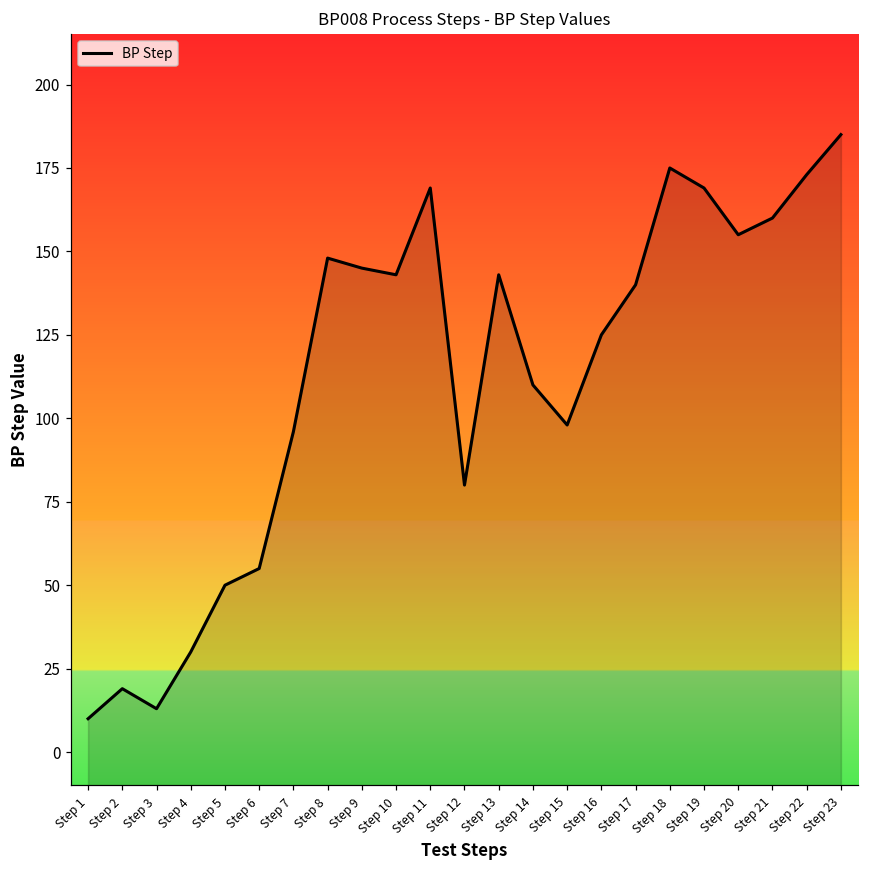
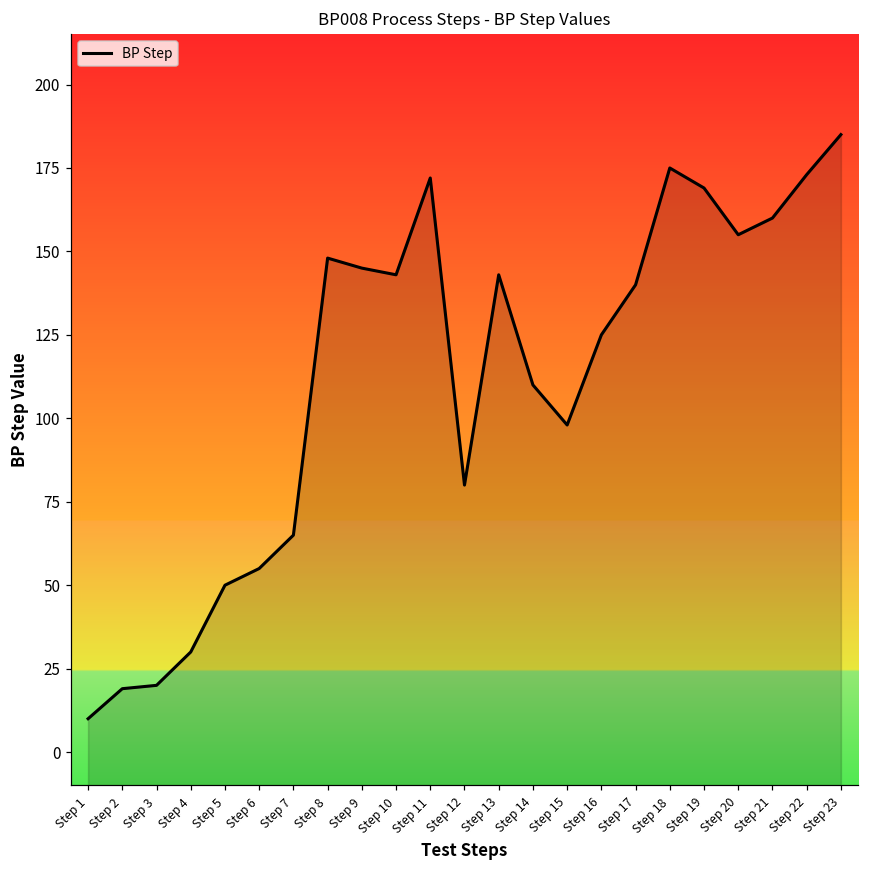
  {
    "Step 1": 10,
    "Step 2": 19,
-   "Step 3": 13,
+   "Step 3": 20,
    "Step 4": 30,
    "Step 5": 50,
    "Step 6": 55,
-   "Step 7": 96,
+   "Step 7": 65,
    "Step 8": 148,
    "Step 9": 145,
    "Step 10": 143,
-   "Step 11": 169,
+   "Step 11": 172,
    "Step 12": 80,
    "Step 13": 143,
    "Step 14": 110,
    "Step 15": 98,
    "Step 16": 125,
    "Step 17": 140,
    "Step 18": 175,
    "Step 19": 169,
    "Step 20": 155,
    "Step 21": 160,
    "Step 22": 173,
    "Step 23": 185
  }
